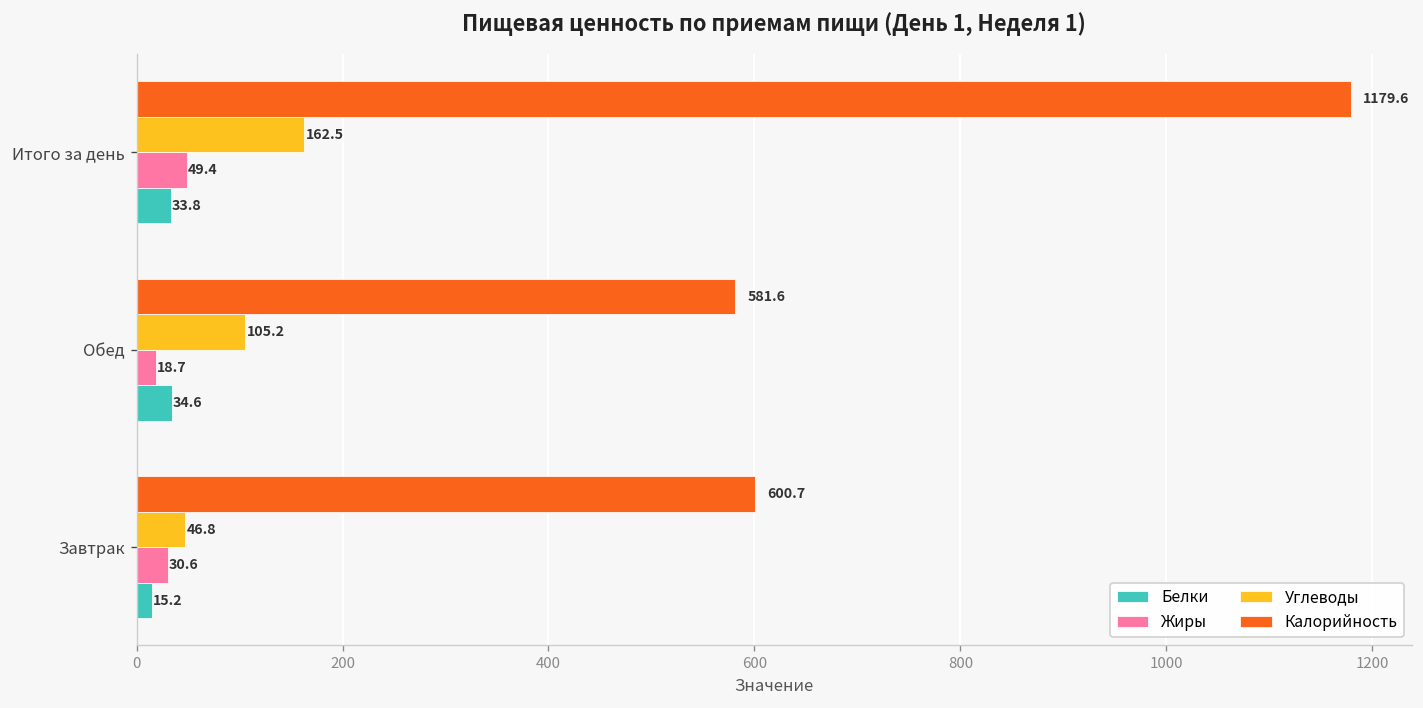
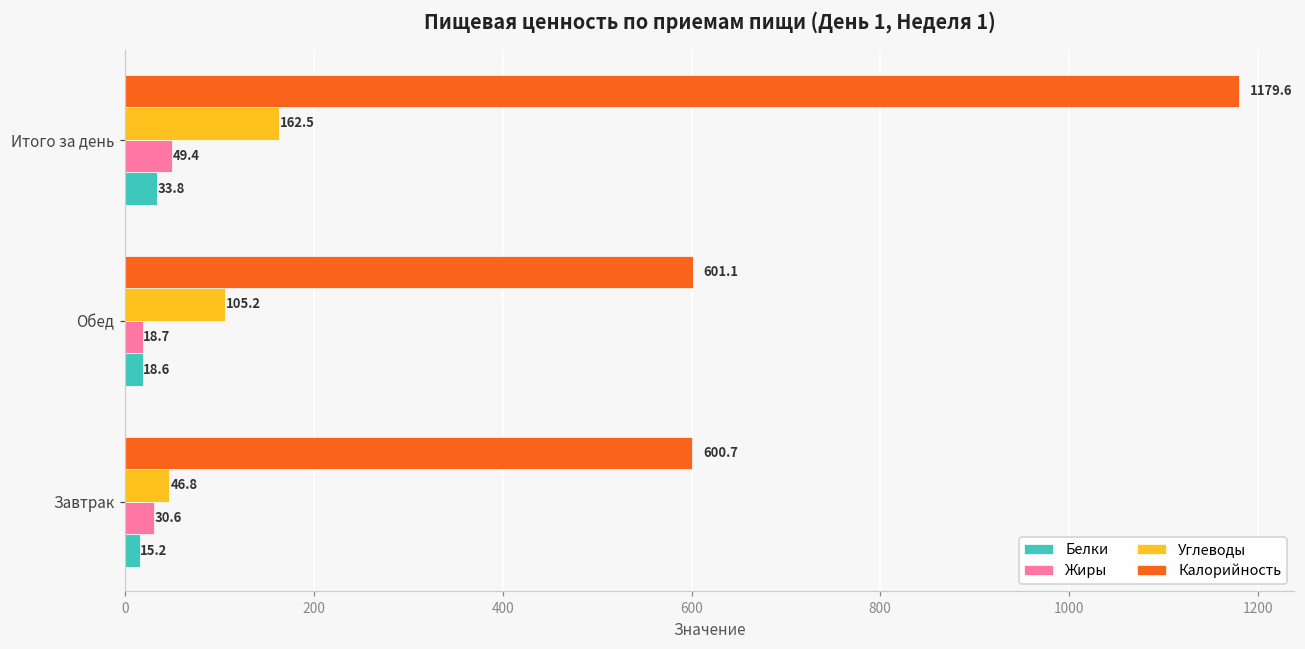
  {
    "Белки": {
      "Итого за день": 33.8,
-     "Обед": 34.6,
+     "Обед": 18.6,
      "Завтрак": 15.2
    },
    "Жиры": {
      "Итого за день": 49.4,
      "Обед": 18.7,
      "Завтрак": 30.6
    },
    "Углеводы": {
      "Итого за день": 162.5,
      "Обед": 105.2,
      "Завтрак": 46.8
    },
    "Калорийность": {
      "Итого за день": 1179.6,
-     "Обед": 581.6,
+     "Обед": 601.1,
      "Завтрак": 600.7
    }
  }
